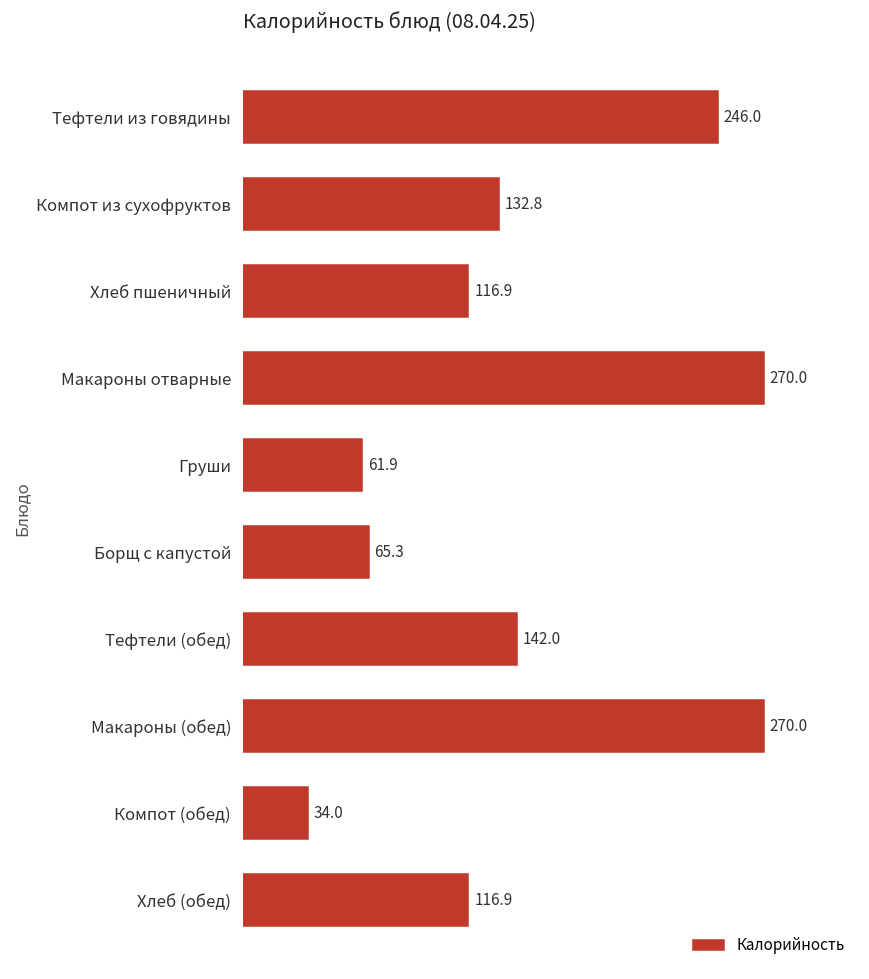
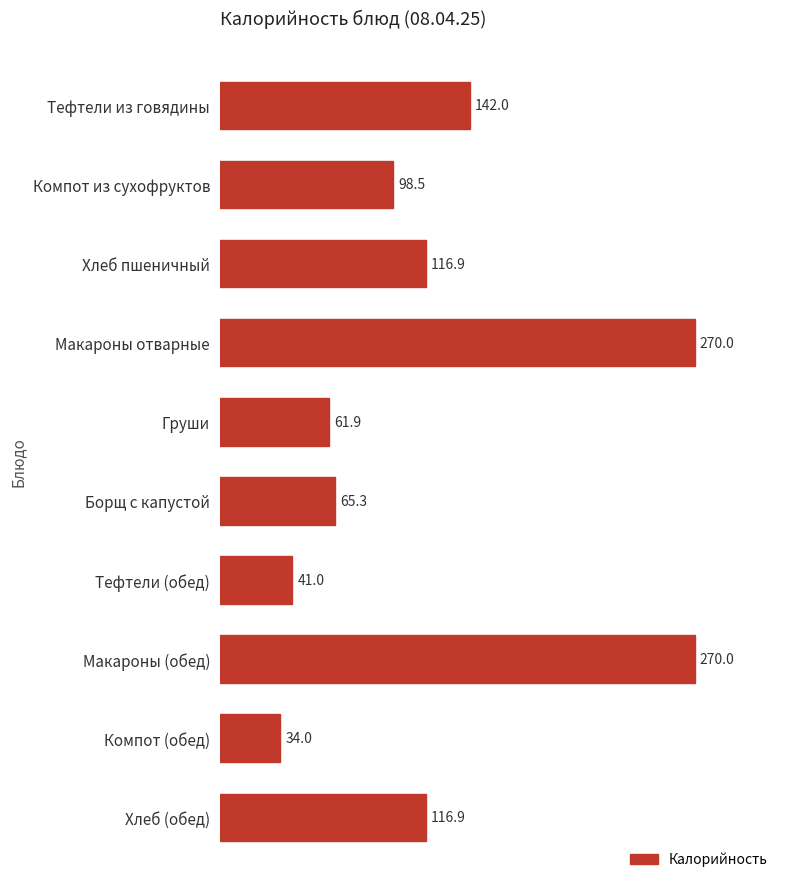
  {
-   "Тефтели из говядины": 246.0,
-   "Компот из сухофруктов": 132.8,
+   "Тефтели из говядины": 142.0,
+   "Компот из сухофруктов": 98.5,
    "Хлеб пшеничный": 116.9,
    "Макароны отварные": 270.0,
    "Груши": 61.9,
    "Борщ с капустой": 65.3,
-   "Тефтели (обед)": 142.0,
+   "Тефтели (обед)": 41.0,
    "Макароны (обед)": 270.0,
    "Компот (обед)": 34.0,
    "Хлеб (обед)": 116.9
  }
